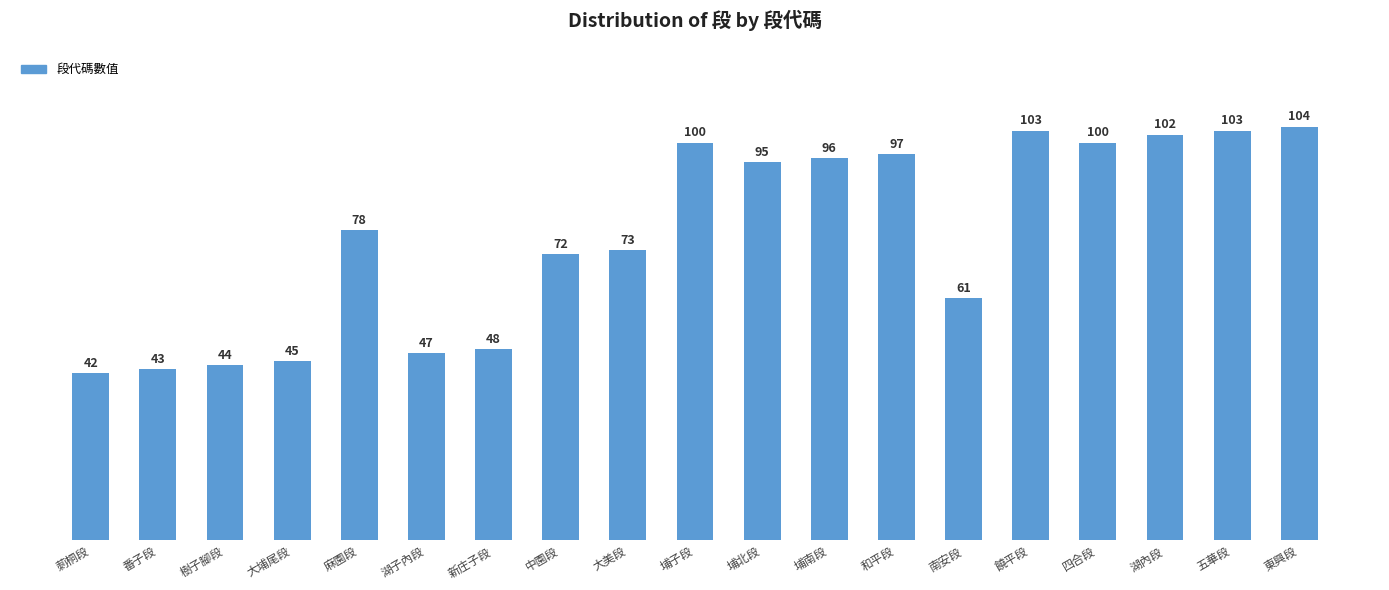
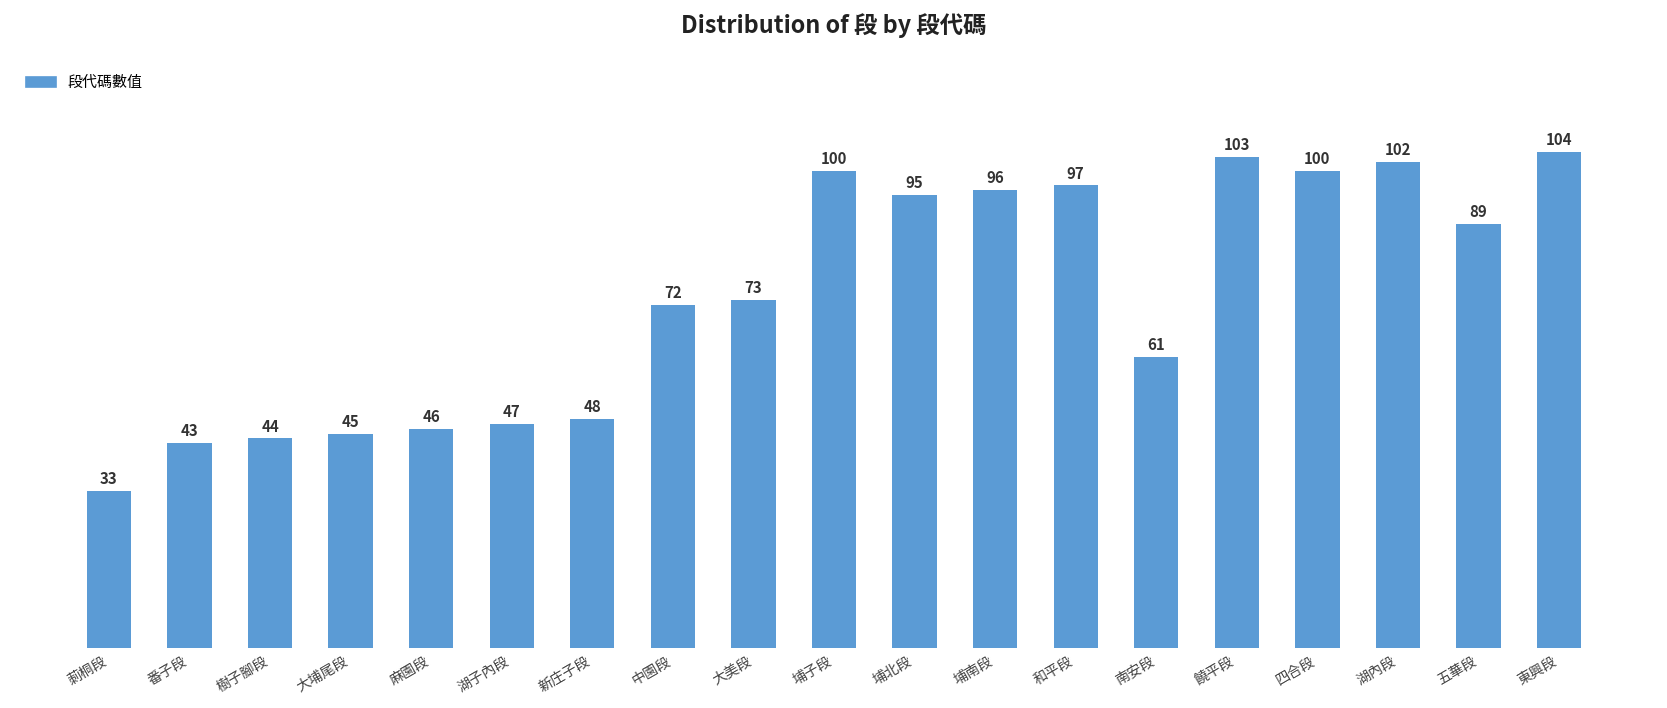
  {
-   "莿桐段": 42,
+   "莿桐段": 33,
    "番子段": 43,
    "樹子腳段": 44,
    "大埔尾段": 45,
-   "麻園段": 78,
+   "麻園段": 46,
    "湖子內段": 47,
    "新庄子段": 48,
    "中園段": 72,
    "大美段": 73,
    "埔子段": 100,
    "埔北段": 95,
    "埔南段": 96,
    "和平段": 97,
    "南安段": 61,
    "饒平段": 103,
    "四合段": 100,
    "湖內段": 102,
-   "五華段": 103,
+   "五華段": 89,
    "東興段": 104
  }
